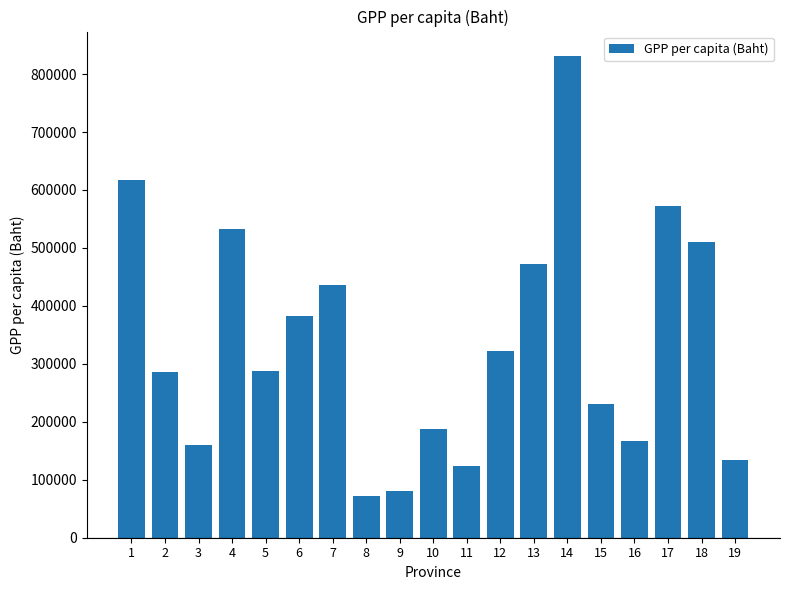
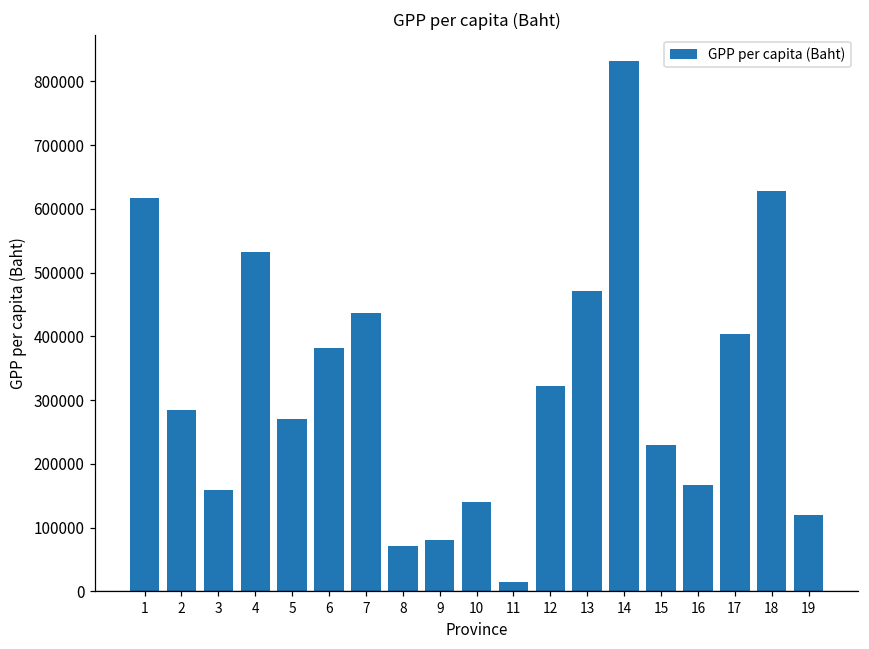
  {
    "1": 620000,
    "2": 290000,
    "3": 160000,
    "4": 530000,
-   "5": 290000,
+   "5": 270000,
    "6": 380000,
    "7": 440000,
    "8": 70000,
    "9": 80000,
-   "10": 190000,
-   "11": 120000,
+   "10": 140000,
+   "11": 20000,
    "12": 320000,
    "13": 470000,
    "14": 830000,
    "15": 230000,
    "16": 170000,
-   "17": 570000,
-   "18": 510000,
-   "19": 130000
+   "17": 400000,
+   "18": 630000,
+   "19": 120000
  }
